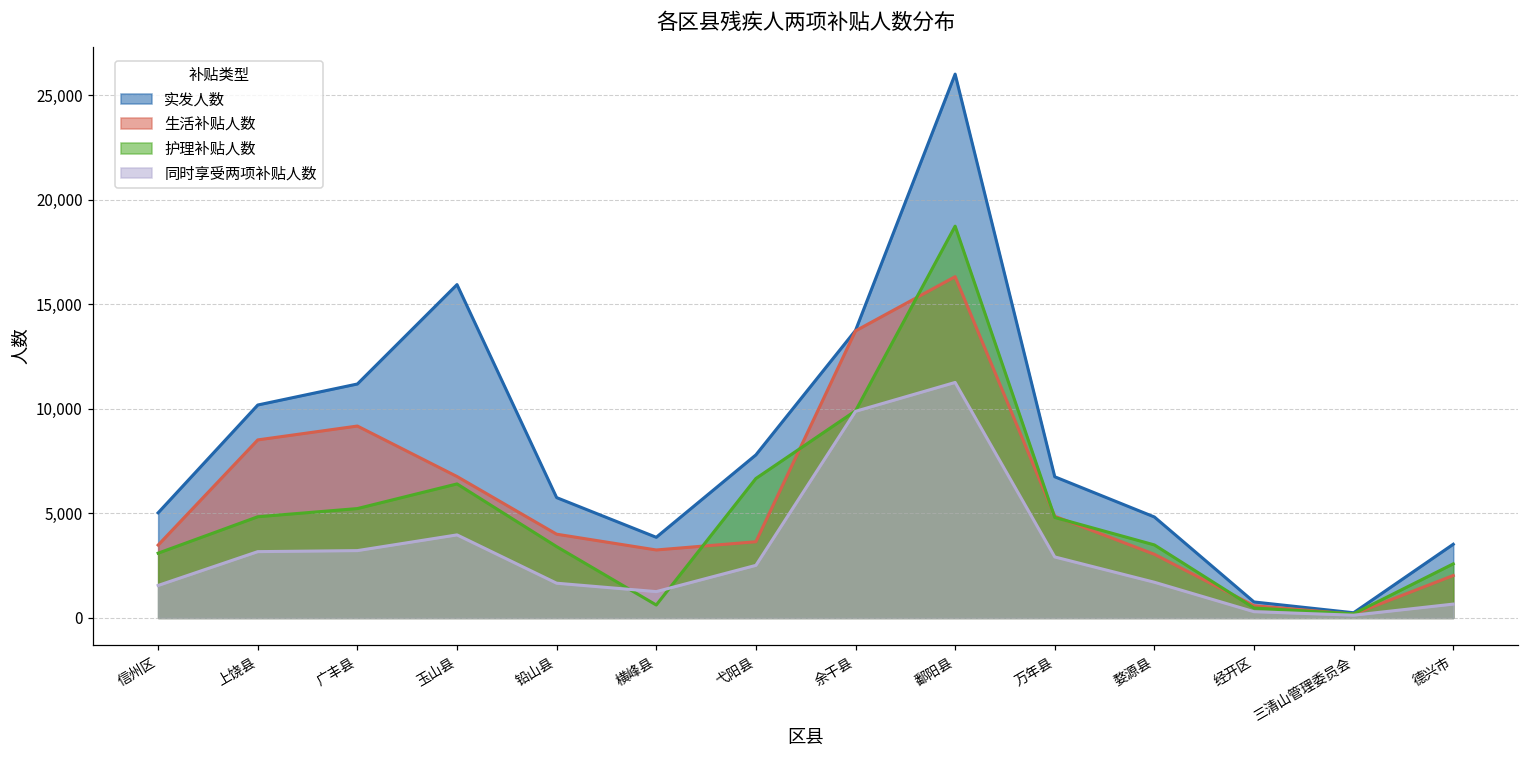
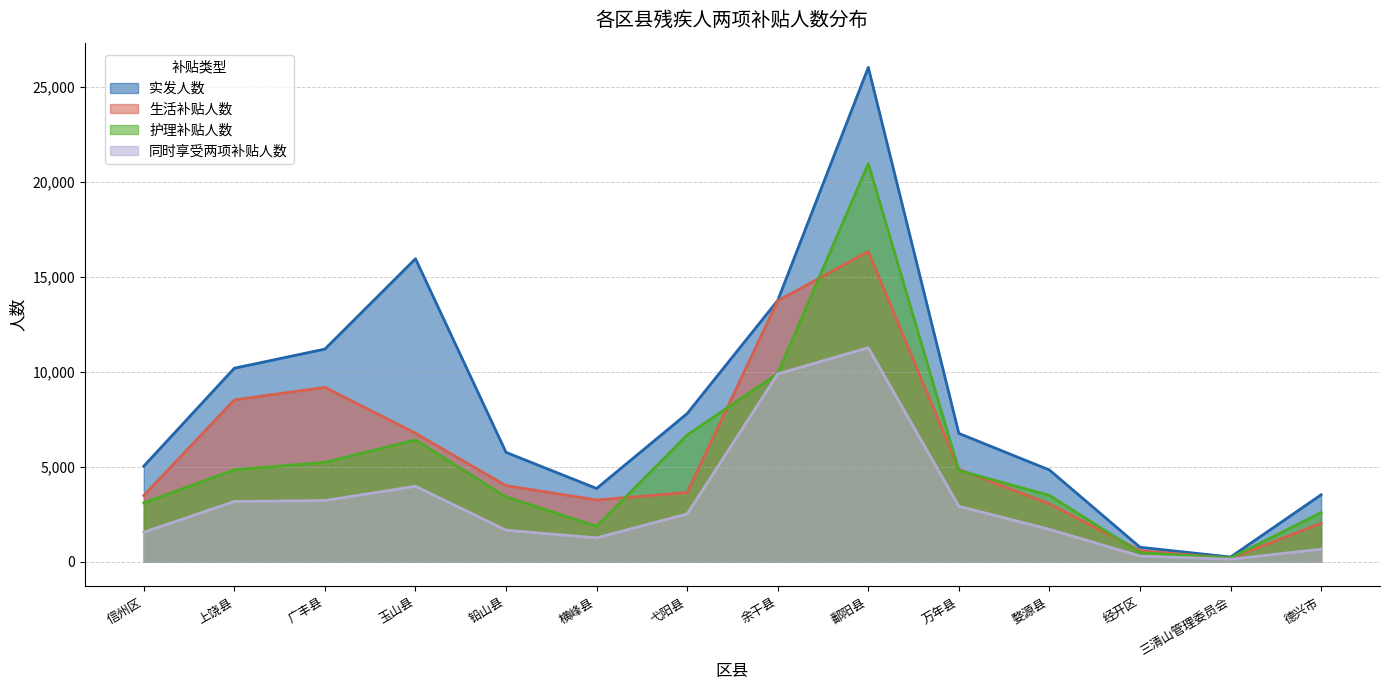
  {
    "实发人数": {
      "信州区": "5,000",
      "上饶县": "10,200",
      "广丰县": "11,200",
      "玉山县": "15,900",
      "铅山县": "5,800",
      "横峰县": "3,900",
      "弋阳县": "7,800",
      "鄱阳县": "26,000",
      "万年县": "6,800",
      "婺源县": "4,800",
      "经开区": "800",
      "德兴市": "3,500"
    },
    "生活补贴人数": {
      "信州区": "3,500",
      "上饶县": "8,500",
      "广丰县": "9,200",
      "玉山县": "6,800",
      "铅山县": "4,000",
      "横峰县": "3,300",
      "弋阳县": "3,600",
      "鄱阳县": "16,300",
      "婺源县": "3,000",
      "德兴市": "2,000"
    },
    "护理补贴人数": {
      "信州区": "3,100",
      "上饶县": "4,800",
      "广丰县": "5,200",
      "玉山县": "6,400",
      "铅山县": "3,400",
-     "横峰县": "600",
+     "横峰县": "1,900",
      "弋阳县": "6,700",
-     "鄱阳县": "18,700",
+     "鄱阳县": "20,900",
      "婺源县": "3,500",
      "德兴市": "2,600"
    },
    "同时享受两项补贴人数": {
      "信州区": "1,600",
      "上饶县": "3,200",
      "广丰县": "3,200",
      "玉山县": "4,000",
      "铅山县": "1,700",
      "横峰县": "1,300",
      "弋阳县": "2,500",
      "鄱阳县": "11,300",
      "万年县": "2,900",
      "婺源县": "1,700",
      "经开区": "300",
      "德兴市": "700"
    }
  }
